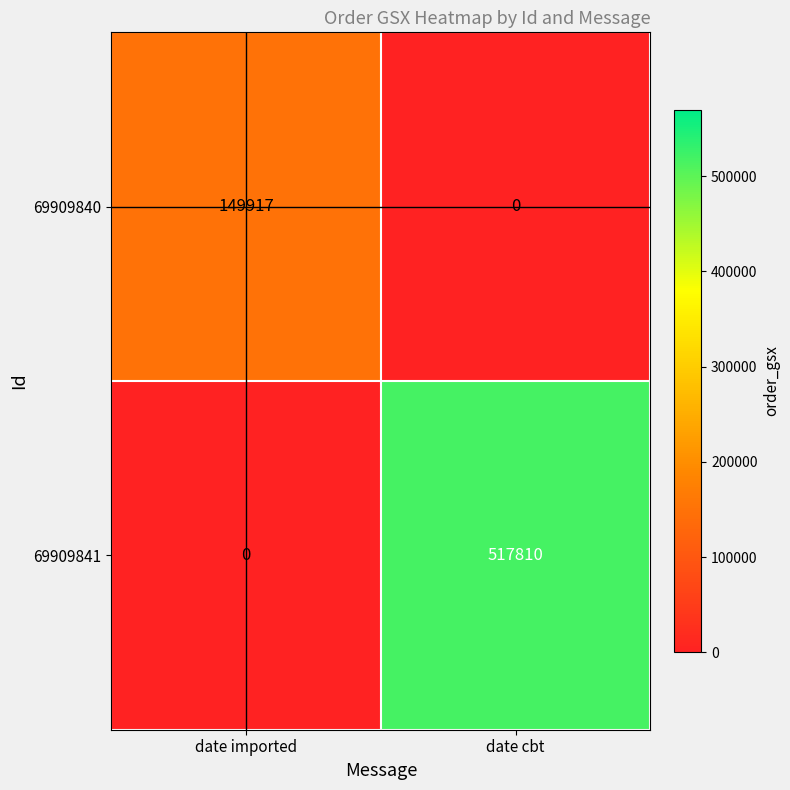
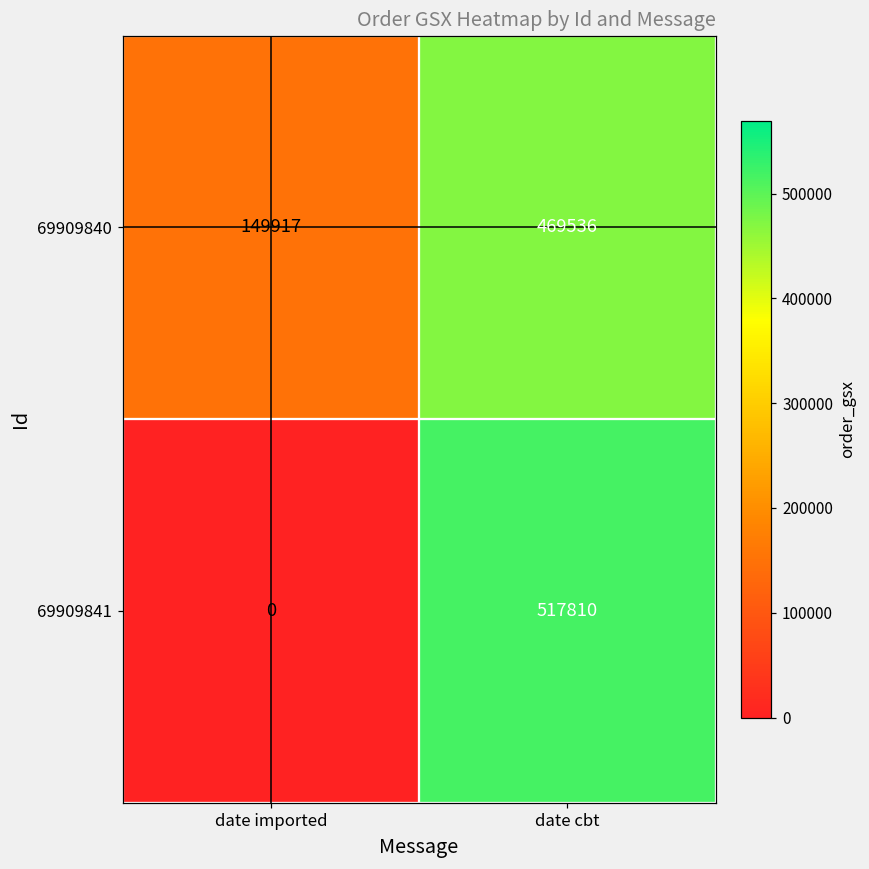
  {
    "69909840": {
      "date imported": 149917,
-     "date cbt": 0
+     "date cbt": 469536
    },
    "69909841": {
      "date imported": 0,
      "date cbt": 517810
    }
  }
